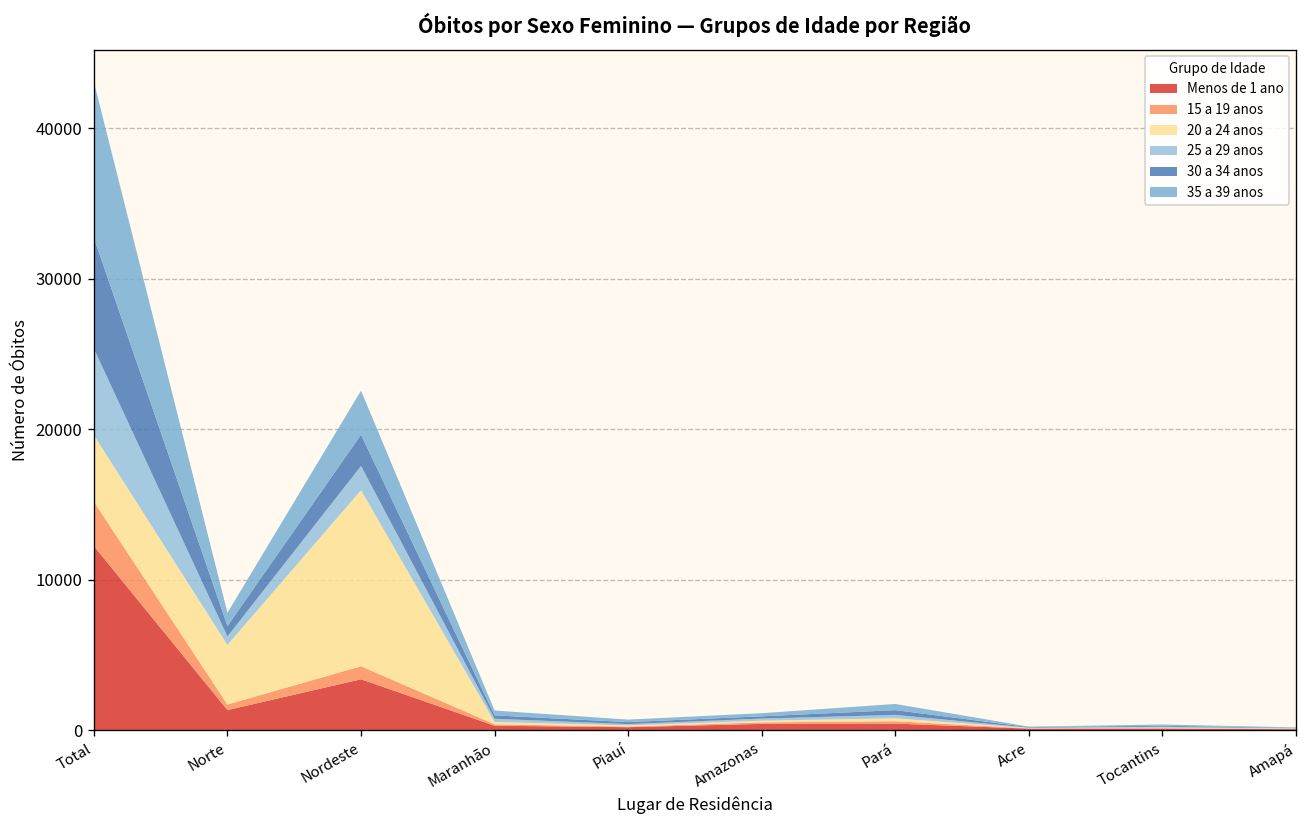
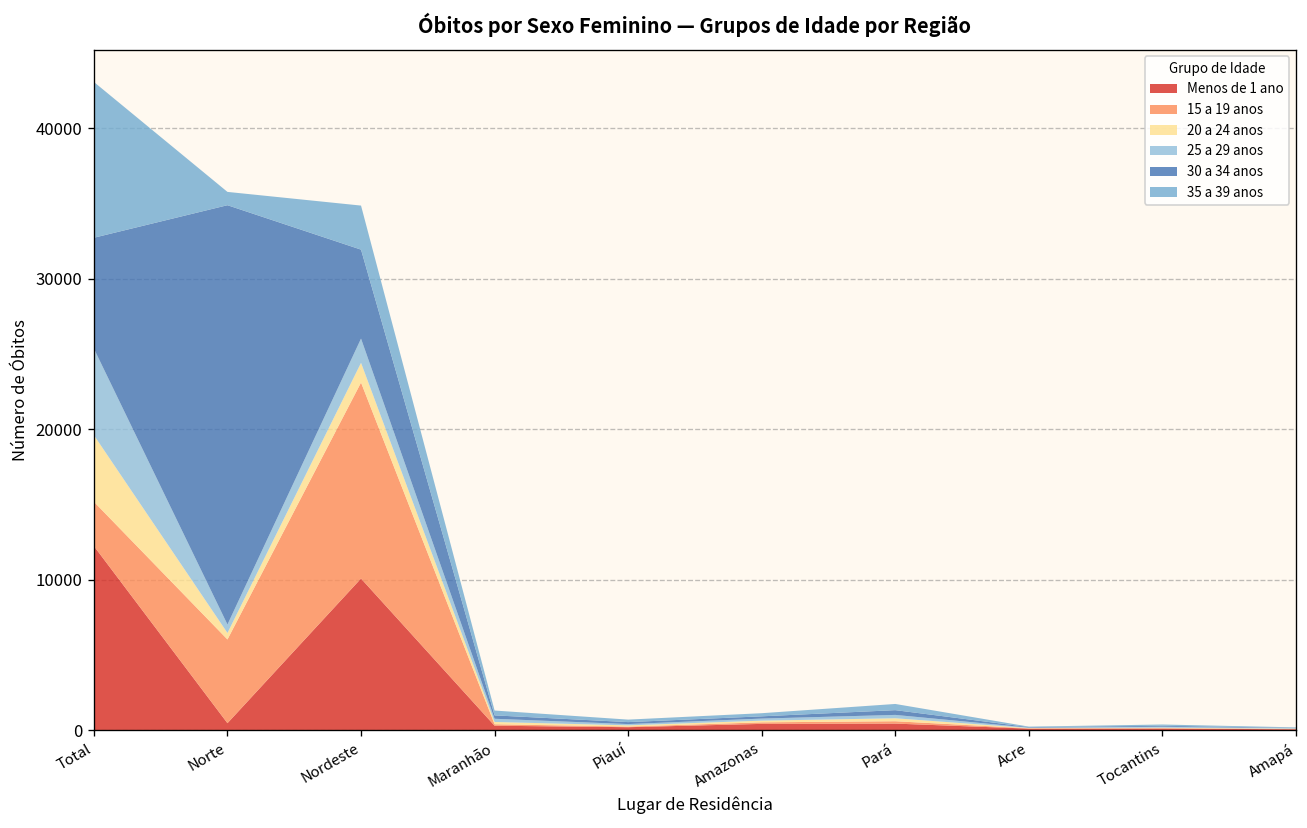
  {
    "Menos de 1 ano": {
      "Total": 12200,
-     "Norte": 1300,
-     "Nordeste": 3400
+     "Norte": 500,
+     "Nordeste": 10100
    },
    "15 a 19 anos": {
      "Total": 2900,
-     "Norte": 400,
-     "Nordeste": 900
+     "Norte": 5600,
+     "Nordeste": 13000
    },
    "20 a 24 anos": {
      "Total": 4400,
-     "Norte": 4000,
-     "Nordeste": 11700
+     "Norte": 400,
+     "Nordeste": 1300
    },
    "30 a 34 anos": {
      "Total": 7400,
-     "Norte": 700,
-     "Nordeste": 2100,
+     "Norte": 27900,
+     "Nordeste": 5900,
      "Maranhão": 200,
      "Pará": 300
    }
  }
